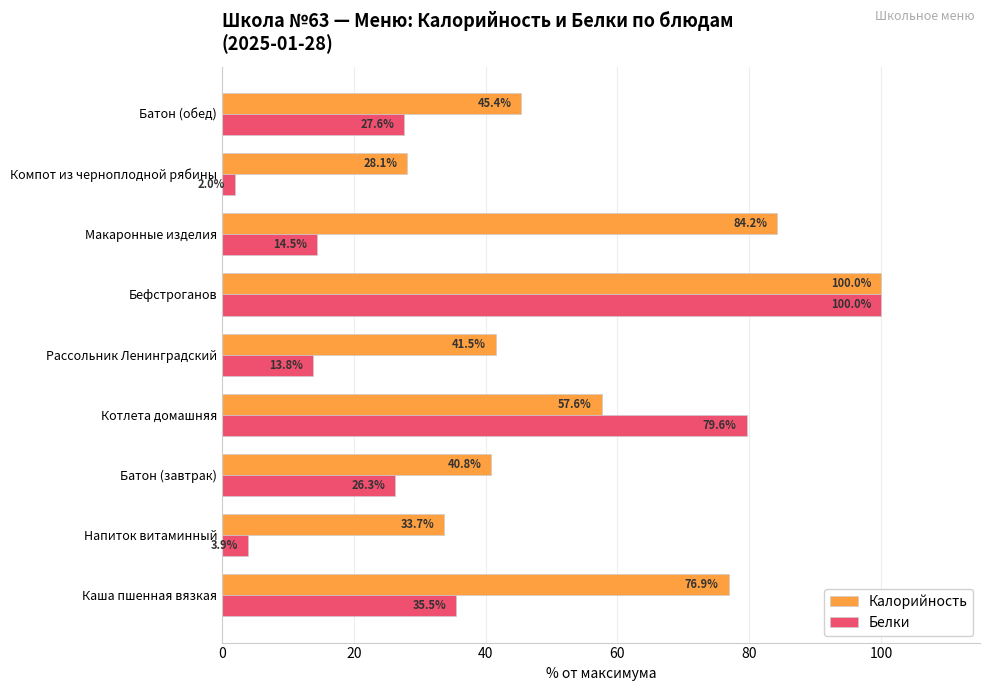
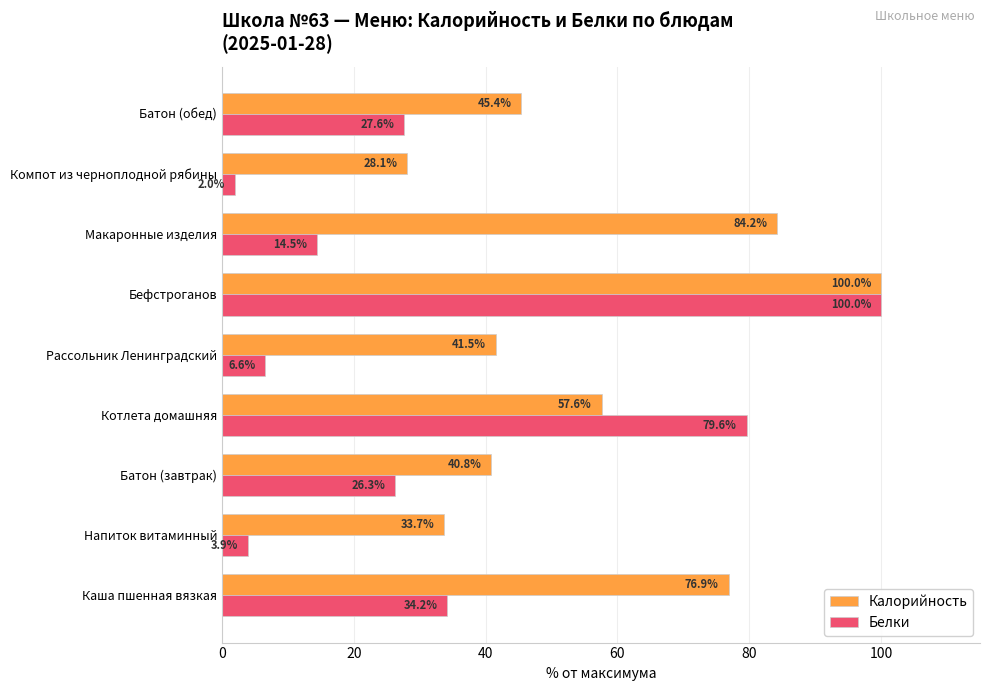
  {
    "Калорийность": {
      "Батон (обед)": "45.4%",
      "Компот из черноплодной рябины": "28.1%",
      "Макаронные изделия": "84.2%",
      "Бефстроганов": "100.0%",
      "Рассольник Ленинградский": "41.5%",
      "Котлета домашняя": "57.6%",
      "Батон (завтрак)": "40.8%",
      "Напиток витаминный": "33.7%",
      "Каша пшенная вязкая": "76.9%"
    },
    "Белки": {
      "Батон (обед)": "27.6%",
      "Компот из черноплодной рябины": "2.0%",
      "Макаронные изделия": "14.5%",
      "Бефстроганов": "100.0%",
-     "Рассольник Ленинградский": "13.8%",
+     "Рассольник Ленинградский": "6.6%",
      "Котлета домашняя": "79.6%",
      "Батон (завтрак)": "26.3%",
      "Напиток витаминный": "3.9%",
-     "Каша пшенная вязкая": "35.5%"
+     "Каша пшенная вязкая": "34.2%"
    }
  }
